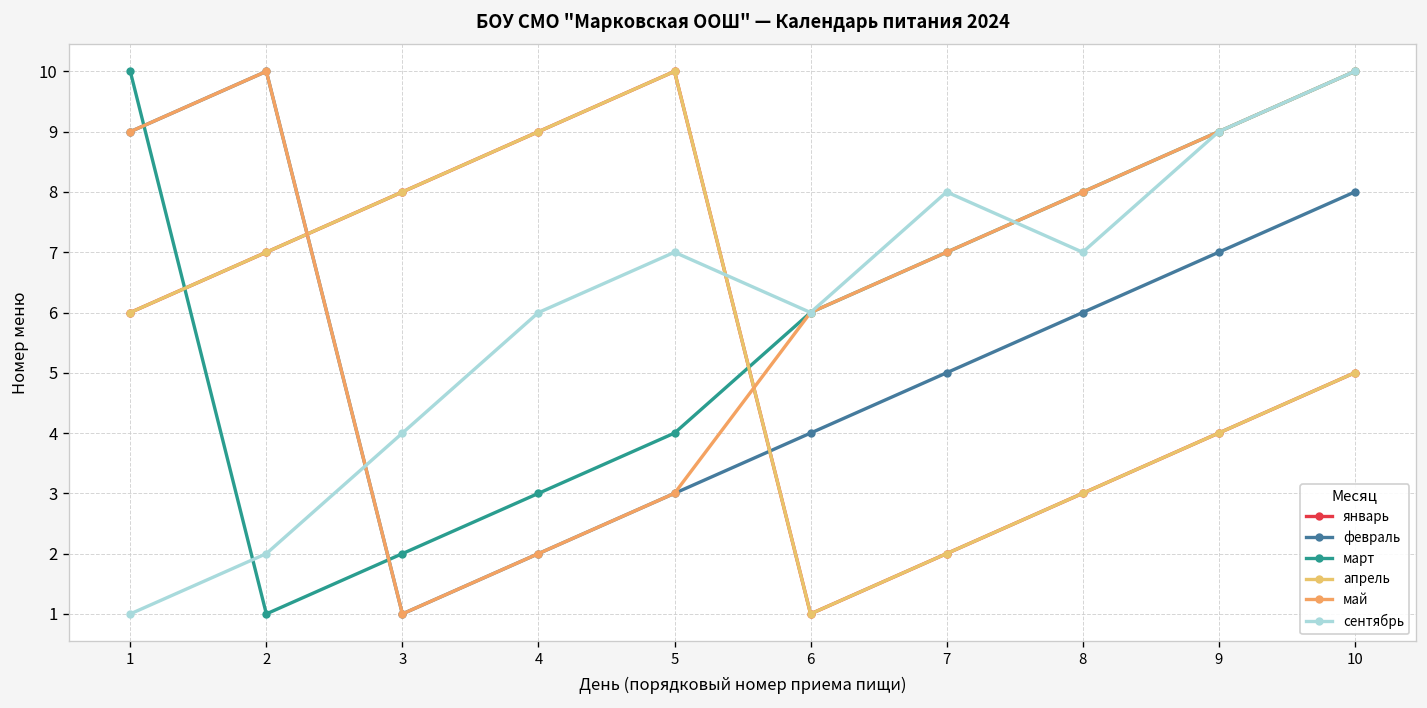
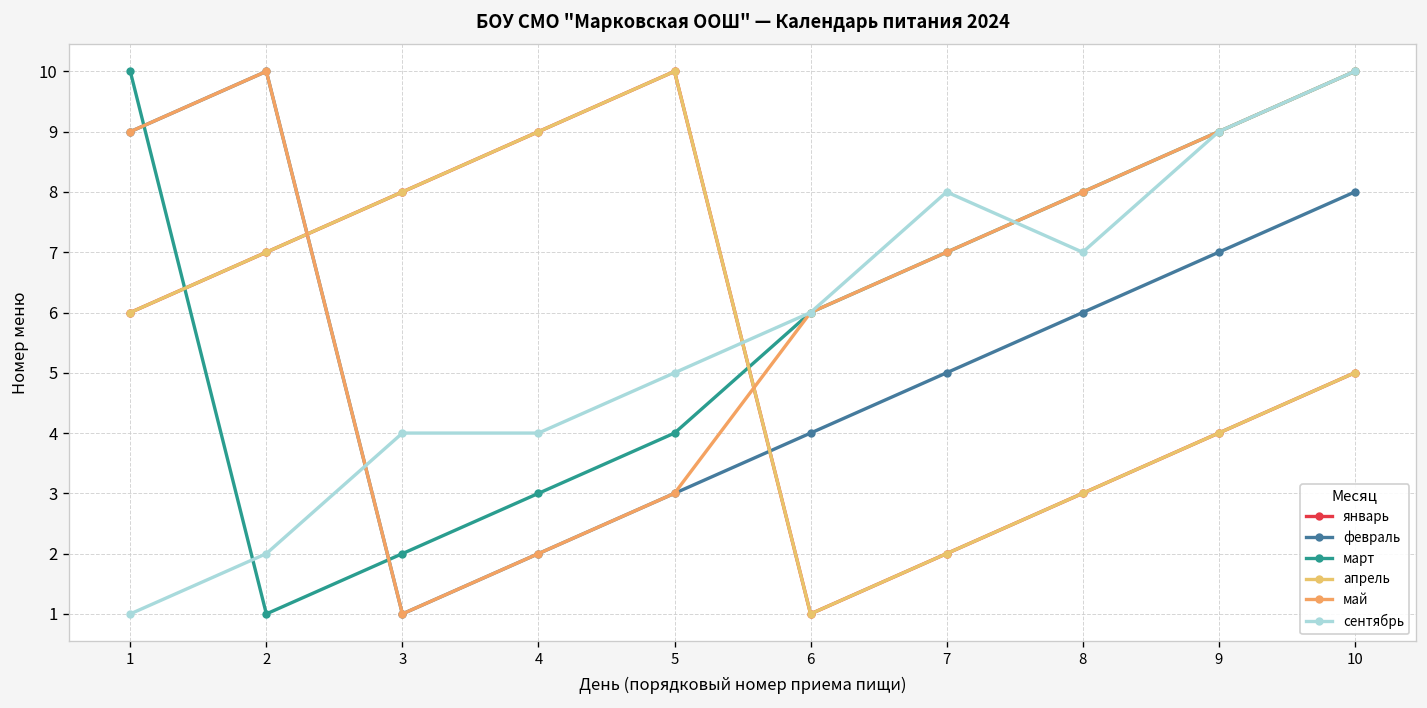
  {
    "сентябрь": {
      "1": 1,
      "2": 2,
      "3": 4,
-     "4": 6,
-     "5": 7,
+     "4": 4,
+     "5": 5,
      "7": 8,
      "8": 7
    }
  }
